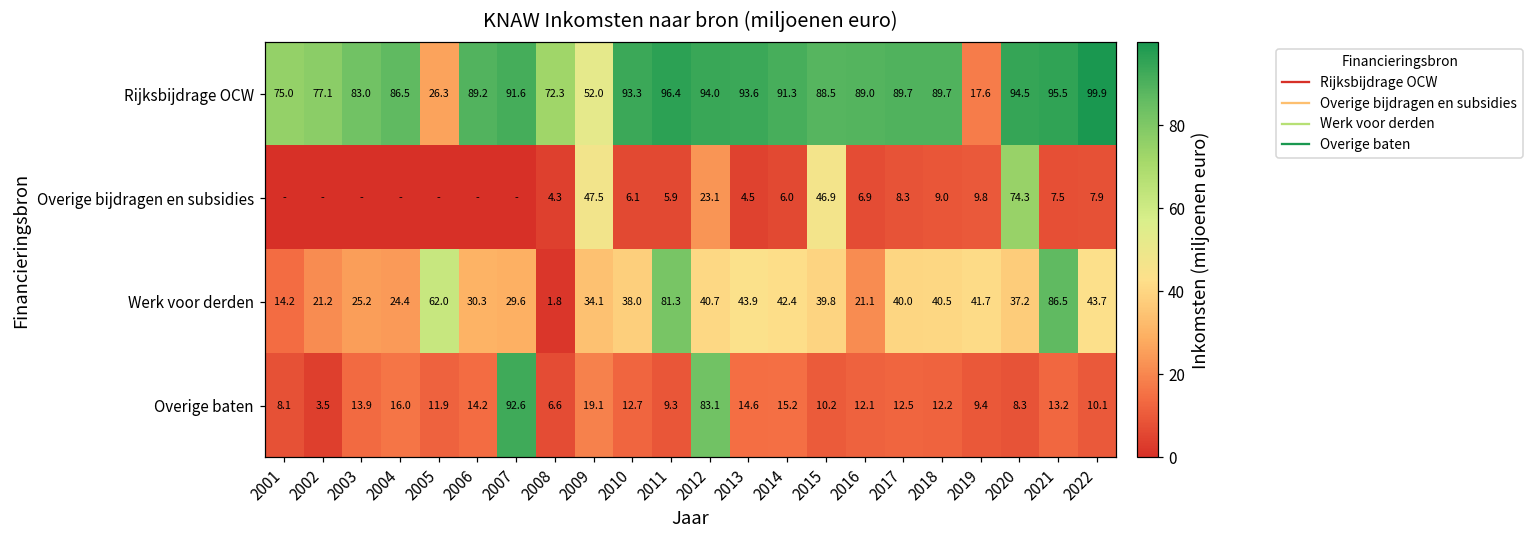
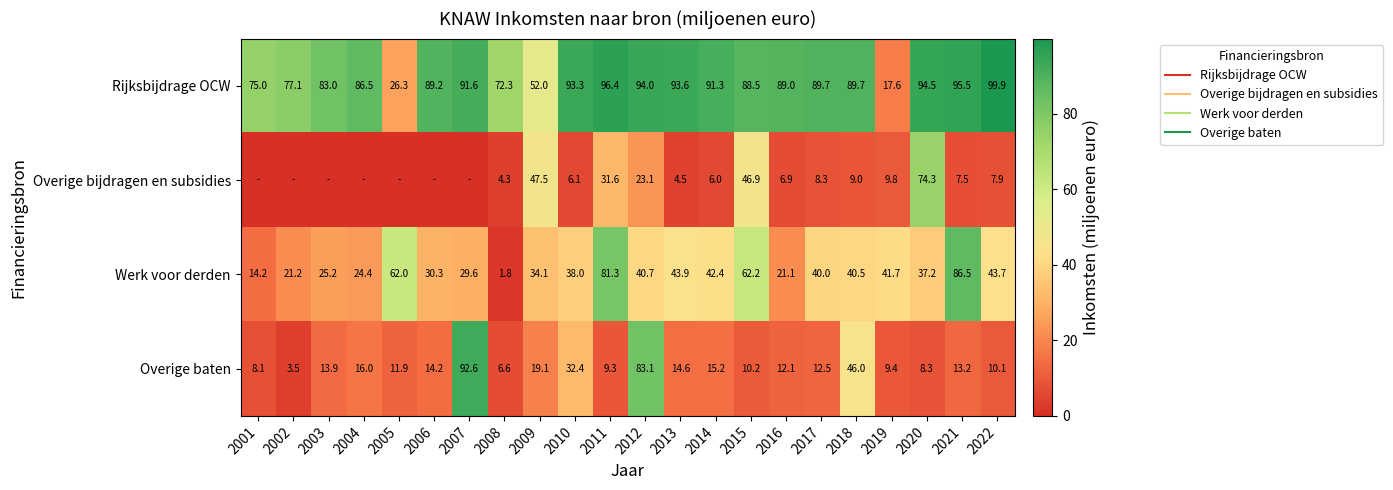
  {
    "Rijksbijdrage OCW": {
      "2001": 75.0,
      "2002": 77.1,
      "2003": 83.0,
      "2004": 86.5,
      "2005": 26.3,
      "2006": 89.2,
      "2007": 91.6,
      "2008": 72.3,
      "2009": 52.0,
      "2010": 93.3,
      "2011": 96.4,
      "2012": 94.0,
      "2013": 93.6,
      "2014": 91.3,
      "2015": 88.5,
      "2016": 89.0,
      "2017": 89.7,
      "2018": 89.7,
      "2019": 17.6,
      "2020": 94.5,
      "2021": 95.5,
      "2022": 99.9
    },
    "Overige bijdragen en subsidies": {
      "2008": 4.3,
      "2009": 47.5,
      "2010": 6.1,
-     "2011": 5.9,
+     "2011": 31.6,
      "2012": 23.1,
      "2013": 4.5,
      "2014": 6.0,
      "2015": 46.9,
      "2016": 6.9,
      "2017": 8.3,
      "2018": 9.0,
      "2019": 9.8,
      "2020": 74.3,
      "2021": 7.5,
      "2022": 7.9
    },
    "Werk voor derden": {
      "2001": 14.2,
      "2002": 21.2,
      "2003": 25.2,
      "2004": 24.4,
      "2005": 62.0,
      "2006": 30.3,
      "2007": 29.6,
      "2008": 1.8,
      "2009": 34.1,
      "2010": 38.0,
      "2011": 81.3,
      "2012": 40.7,
      "2013": 43.9,
      "2014": 42.4,
-     "2015": 39.8,
+     "2015": 62.2,
      "2016": 21.1,
      "2017": 40.0,
      "2018": 40.5,
      "2019": 41.7,
      "2020": 37.2,
      "2021": 86.5,
      "2022": 43.7
    },
    "Overige baten": {
      "2001": 8.1,
      "2002": 3.5,
      "2003": 13.9,
      "2004": 16.0,
      "2005": 11.9,
      "2006": 14.2,
      "2007": 92.6,
      "2008": 6.6,
      "2009": 19.1,
-     "2010": 12.7,
+     "2010": 32.4,
      "2011": 9.3,
      "2012": 83.1,
      "2013": 14.6,
      "2014": 15.2,
      "2015": 10.2,
      "2016": 12.1,
      "2017": 12.5,
-     "2018": 12.2,
+     "2018": 46.0,
      "2019": 9.4,
      "2020": 8.3,
      "2021": 13.2,
      "2022": 10.1
    }
  }
